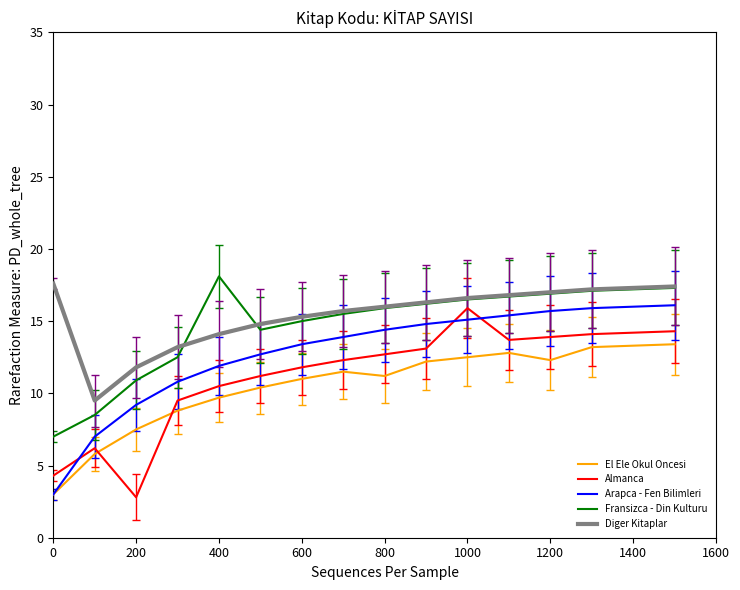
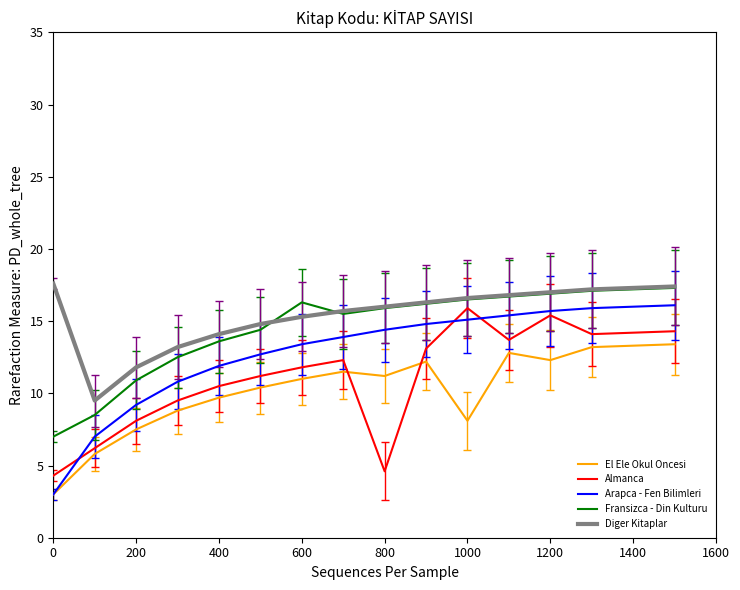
  {
    "El Ele Okul Oncesi": {
      "400": 9.7,
      "600": 11.0,
      "800": 11.2,
-     "1000": 12.5,
+     "1000": 8.1,
      "1200": 12.3
    },
    "Almanca": {
      "0": 4.3,
-     "200": 2.8,
+     "200": 8.1,
      "400": 10.5,
      "600": 11.8,
-     "800": 12.7,
+     "800": 4.6,
      "1000": 15.9,
-     "1200": 13.9
+     "1200": 15.4
    },
    "Arapca - Fen Bilimleri": {
      "200": 9.2,
      "600": 13.4,
      "800": 14.4,
      "1000": 15.1,
      "1200": 15.7
    },
    "Fransizca - Din Kulturu": {
      "0": 7.0,
-     "400": 18.1,
-     "600": 15.0
+     "400": 13.6,
+     "600": 16.3
    },
    "Diger Kitaplar": {
      "0": 17.6,
      "200": 11.8,
      "400": 14.1,
      "600": 15.3
    }
  }
